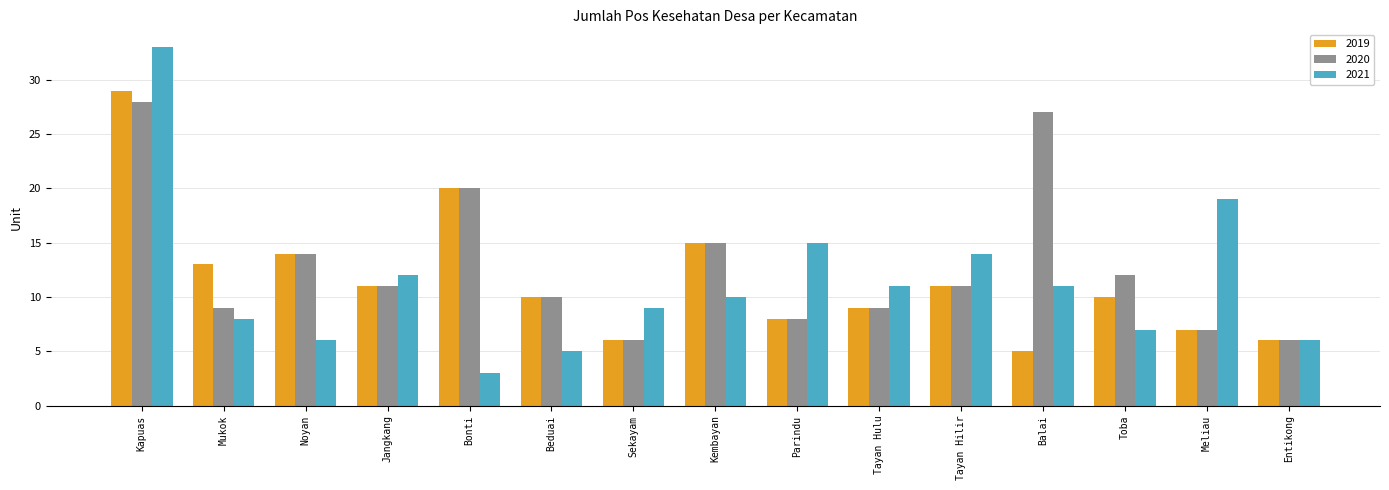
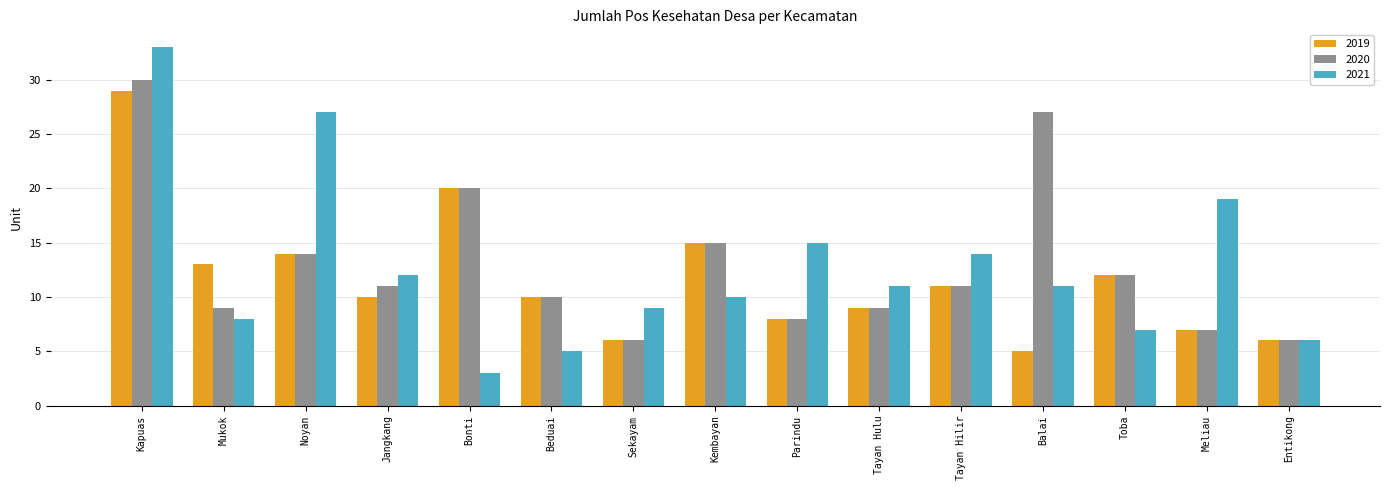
  {
    "2019": {
      "Kapuas": 29,
      "Mukok": 13,
      "Noyan": 14,
-     "Jangkang": 11,
+     "Jangkang": 10,
      "Bonti": 20,
      "Beduai": 10,
      "Sekayam": 6,
      "Kembayan": 15,
      "Parindu": 8,
      "Tayan Hulu": 9,
      "Tayan Hilir": 11,
      "Balai": 5,
-     "Toba": 10,
+     "Toba": 12,
      "Meliau": 7,
      "Entikong": 6
    },
    "2020": {
-     "Kapuas": 28,
+     "Kapuas": 30,
      "Mukok": 9,
      "Noyan": 14,
      "Jangkang": 11,
      "Bonti": 20,
      "Beduai": 10,
      "Sekayam": 6,
      "Kembayan": 15,
      "Parindu": 8,
      "Tayan Hulu": 9,
      "Tayan Hilir": 11,
      "Balai": 27,
      "Toba": 12,
      "Meliau": 7,
      "Entikong": 6
    },
    "2021": {
      "Kapuas": 33,
      "Mukok": 8,
-     "Noyan": 6,
+     "Noyan": 27,
      "Jangkang": 12,
      "Bonti": 3,
      "Beduai": 5,
      "Sekayam": 9,
      "Kembayan": 10,
      "Parindu": 15,
      "Tayan Hulu": 11,
      "Tayan Hilir": 14,
      "Balai": 11,
      "Toba": 7,
      "Meliau": 19,
      "Entikong": 6
    }
  }
